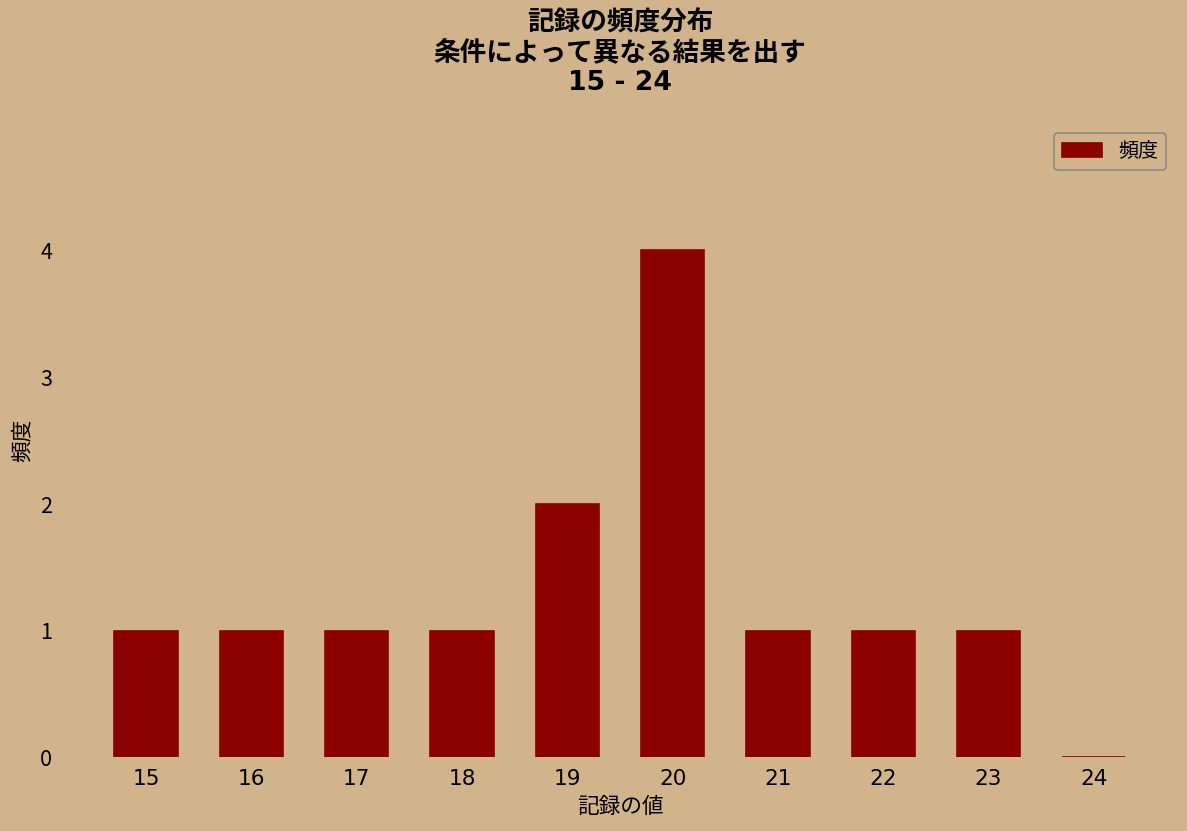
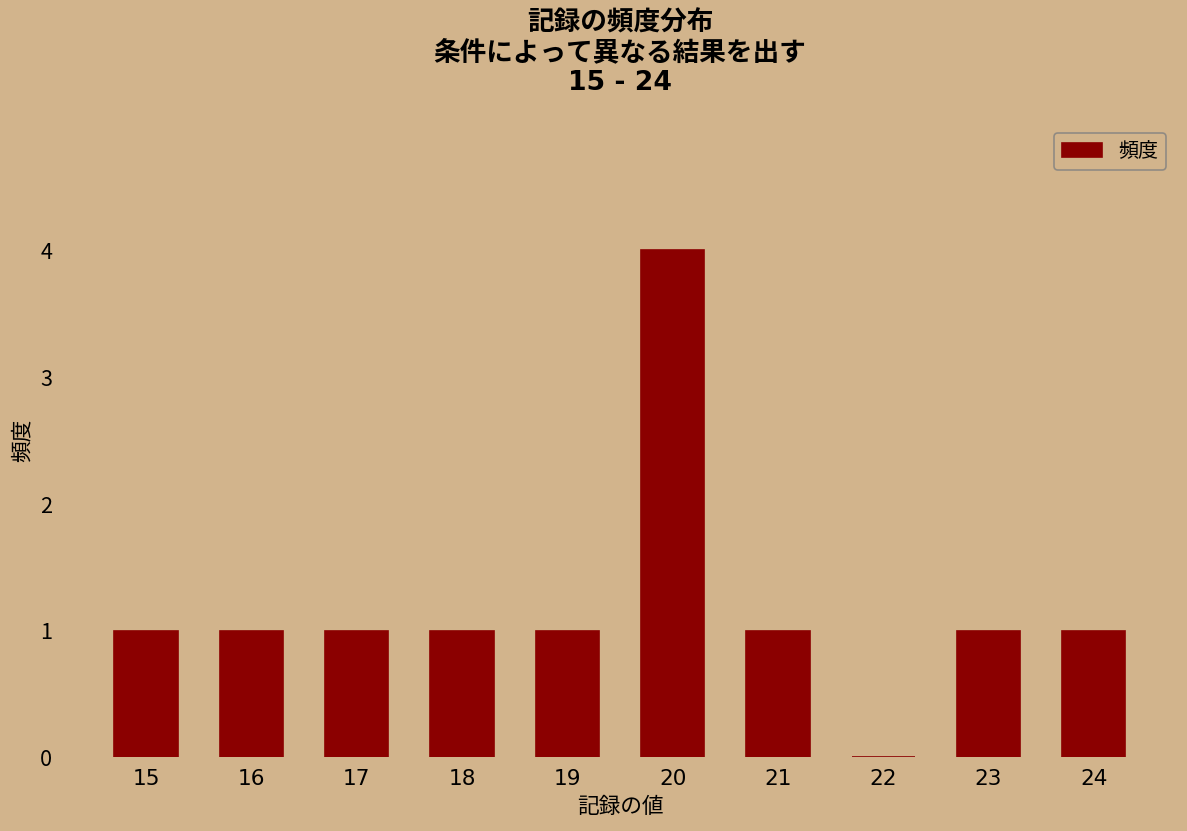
  {
    "15": 1,
    "16": 1,
    "17": 1,
    "18": 1,
-   "19": 2,
+   "19": 1,
    "20": 4,
    "21": 1,
-   "22": 1,
+   "22": 0,
    "23": 1,
-   "24": 0
+   "24": 1
  }
